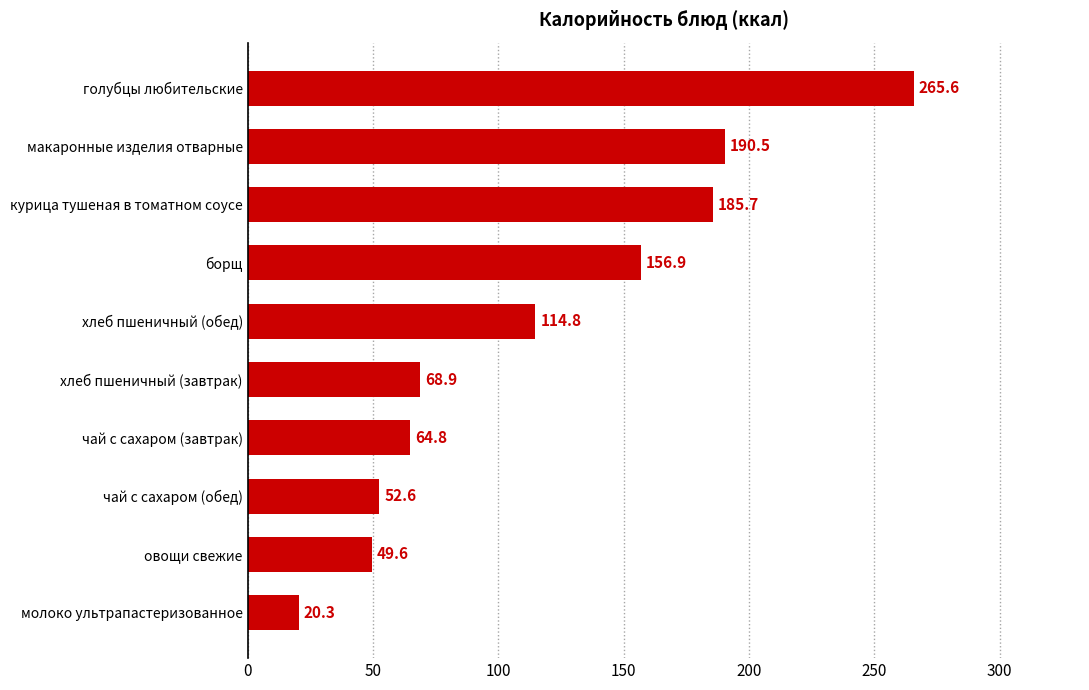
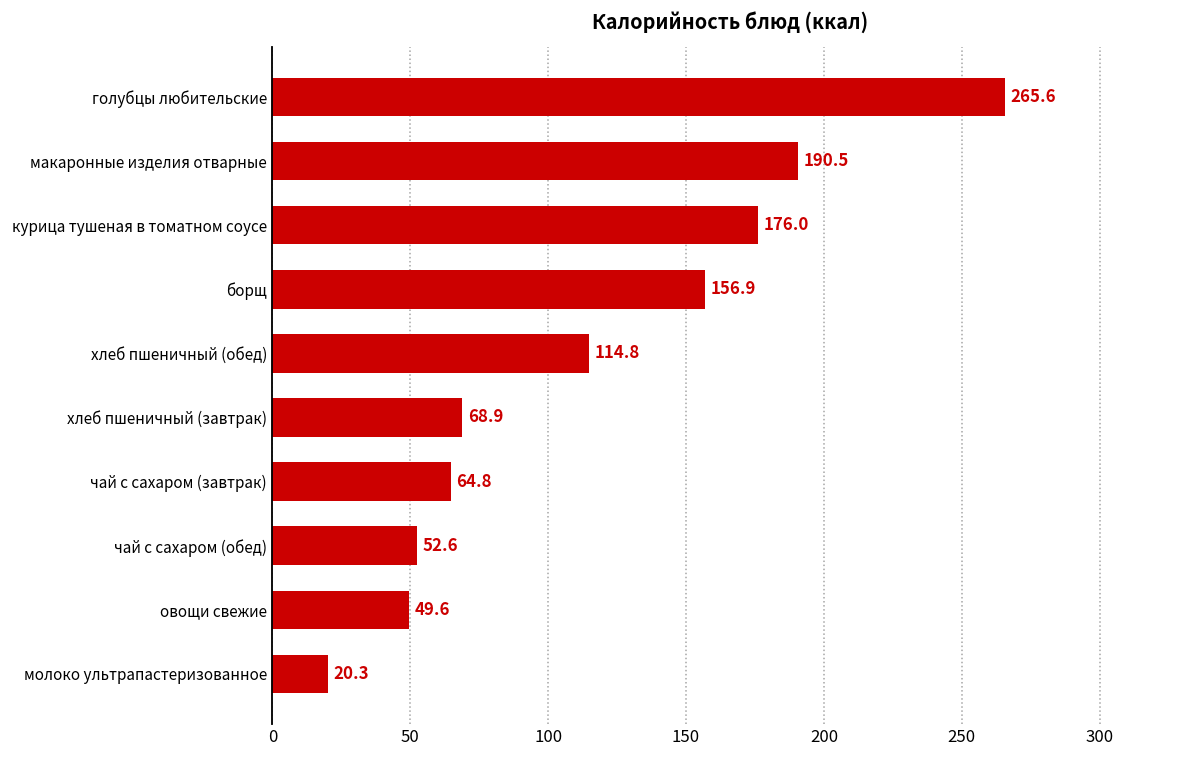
  {
    "голубцы любительские": 265.6,
    "макаронные изделия отварные": 190.5,
-   "курица тушеная в томатном соусе": 185.7,
+   "курица тушеная в томатном соусе": 176.0,
    "борщ": 156.9,
    "хлеб пшеничный (обед)": 114.8,
    "хлеб пшеничный (завтрак)": 68.9,
    "чай с сахаром (завтрак)": 64.8,
    "чай с сахаром (обед)": 52.6,
    "овощи свежие": 49.6,
    "молоко ультрапастеризованное": 20.3
  }
